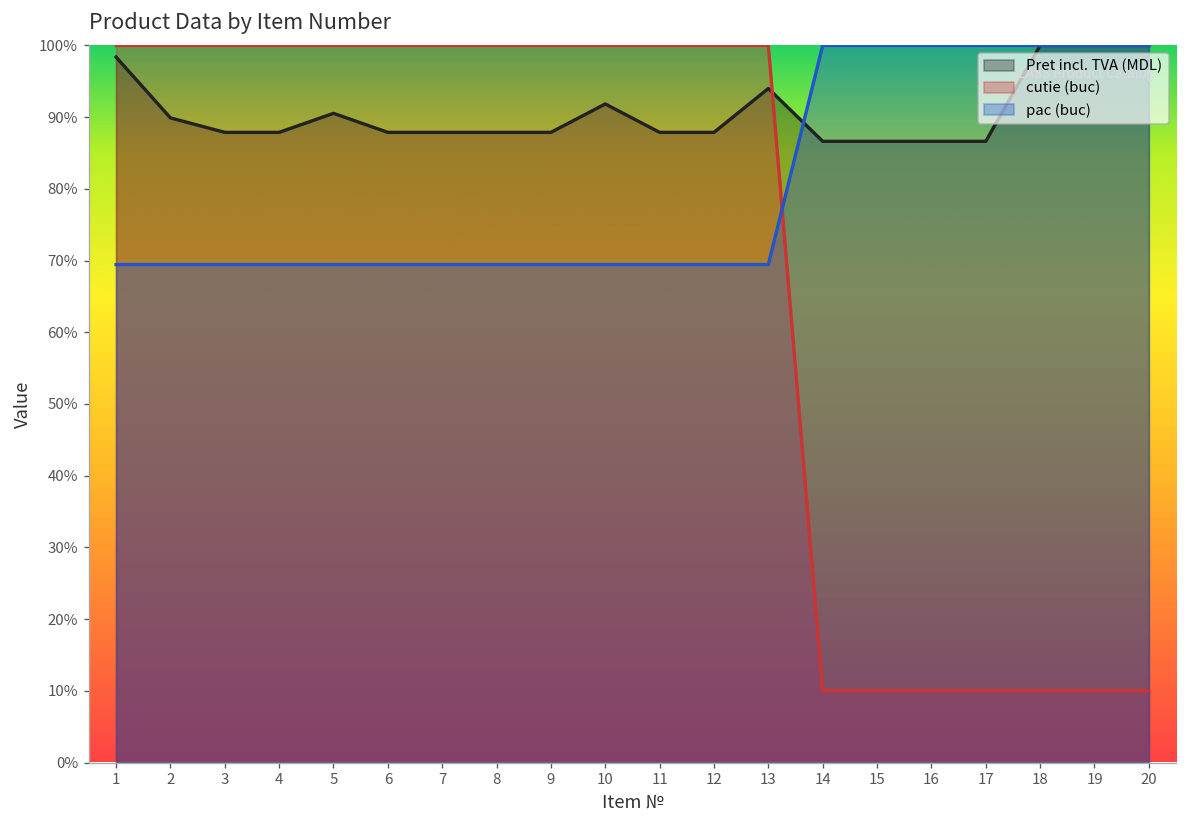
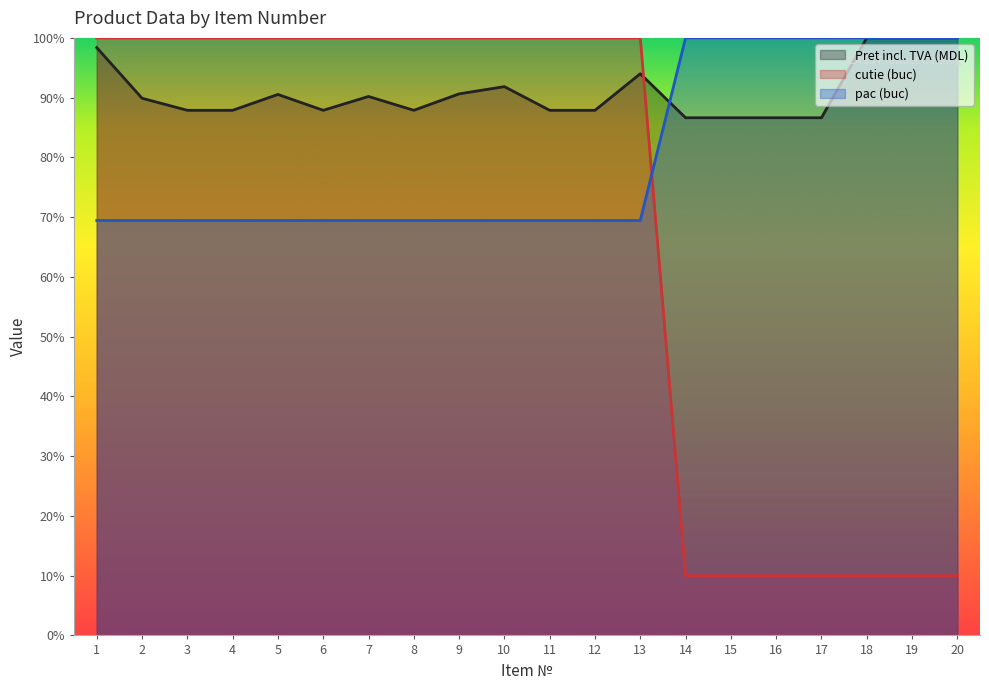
  {
    "Pret incl. TVA (MDL)": {
      "1": "98%",
      "2": "90%",
      "3": "88%",
      "4": "88%",
      "5": "91%",
      "6": "88%",
-     "7": "88%",
+     "7": "90%",
      "8": "88%",
-     "9": "88%",
+     "9": "91%",
      "10": "92%",
      "11": "88%",
      "12": "88%",
      "13": "94%",
      "14": "87%",
      "15": "87%",
      "16": "87%",
      "17": "87%"
    },
    "cutie (buc)": {
      "1": "100%",
      "2": "100%",
      "3": "100%",
      "4": "100%",
      "5": "100%",
      "6": "100%",
      "7": "100%",
      "8": "100%",
      "9": "100%",
      "10": "100%",
      "11": "100%",
      "12": "100%",
      "13": "100%",
      "14": "10%",
      "15": "10%",
      "16": "10%",
      "17": "10%",
      "18": "10%",
      "19": "10%",
      "20": "10%"
    },
    "pac (buc)": {
      "1": "69%",
      "2": "69%",
      "3": "69%",
      "4": "69%",
      "5": "69%",
      "6": "69%",
      "7": "69%",
      "8": "69%",
      "9": "69%",
      "10": "69%",
      "11": "69%",
      "12": "69%",
      "13": "69%",
      "14": "100%",
      "15": "100%",
      "16": "100%",
      "17": "100%"
    }
  }
